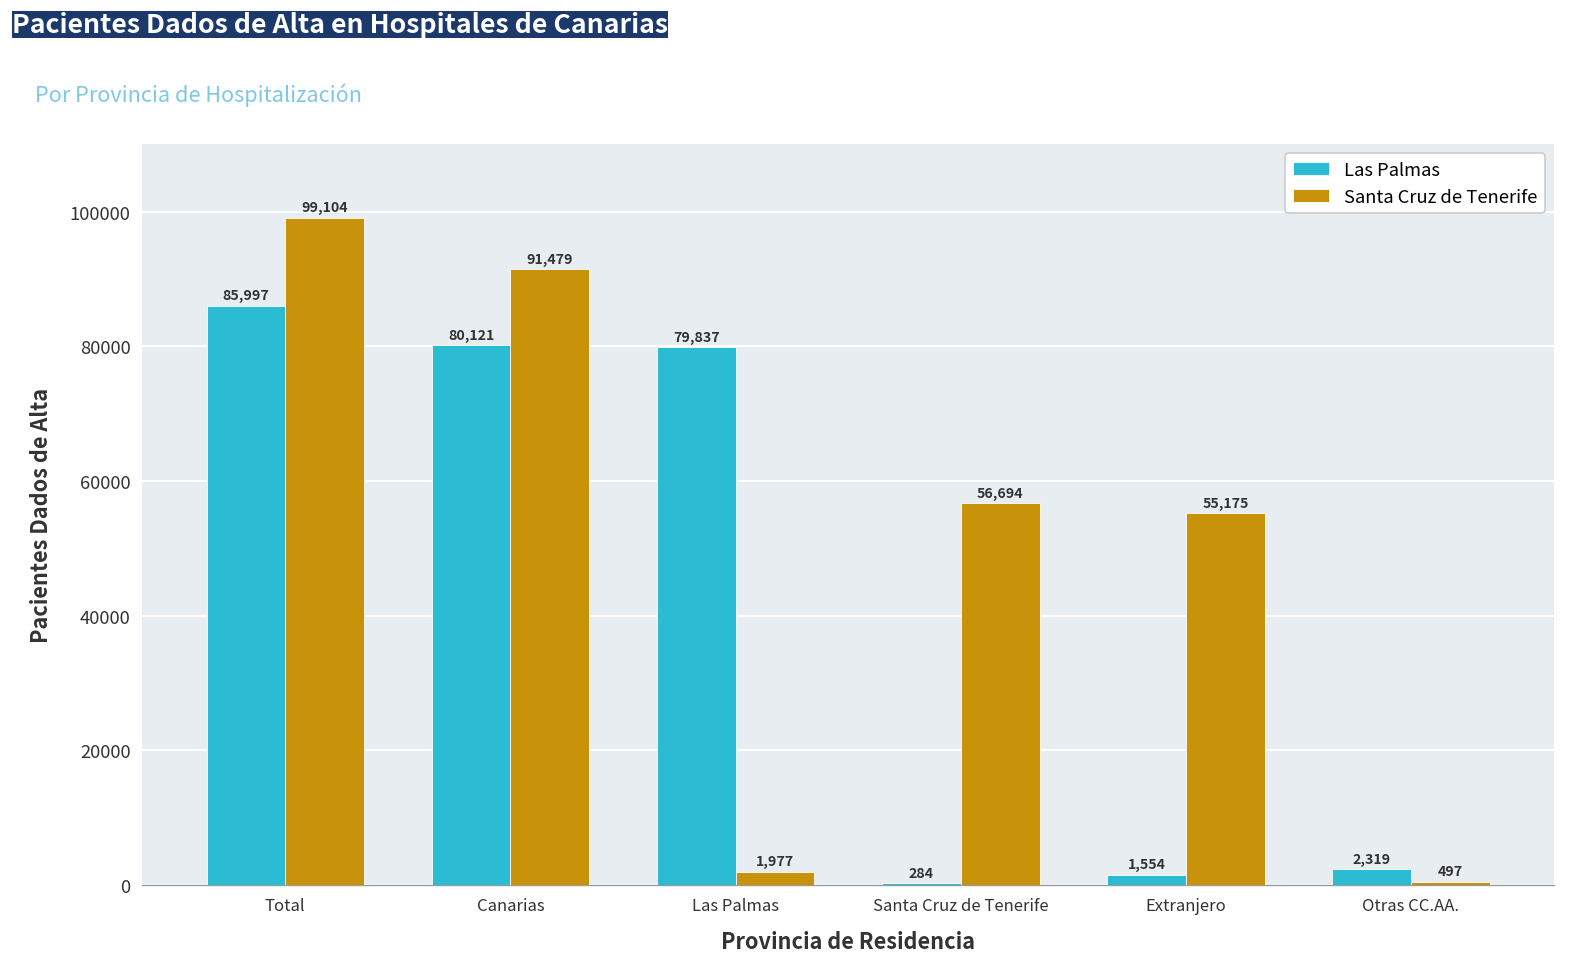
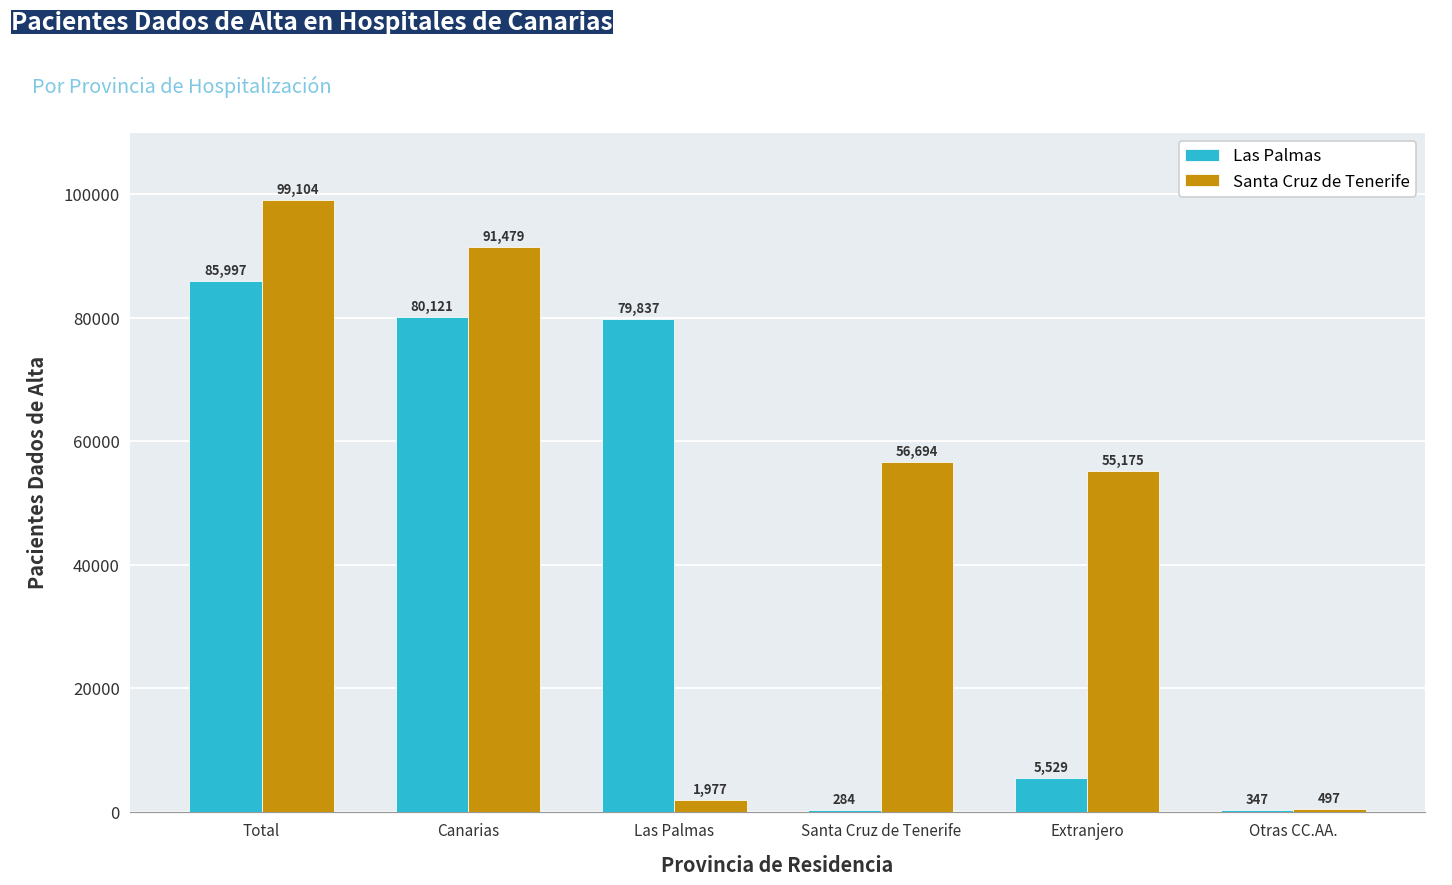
  {
    "Las Palmas": {
      "Total": "85,997",
      "Canarias": "80,121",
      "Las Palmas": "79,837",
      "Santa Cruz de Tenerife": "284",
-     "Extranjero": "1,554",
-     "Otras CC.AA.": "2,319"
+     "Extranjero": "5,529",
+     "Otras CC.AA.": "347"
    },
    "Santa Cruz de Tenerife": {
      "Total": "99,104",
      "Canarias": "91,479",
      "Las Palmas": "1,977",
      "Santa Cruz de Tenerife": "56,694",
      "Extranjero": "55,175",
      "Otras CC.AA.": "497"
    }
  }
